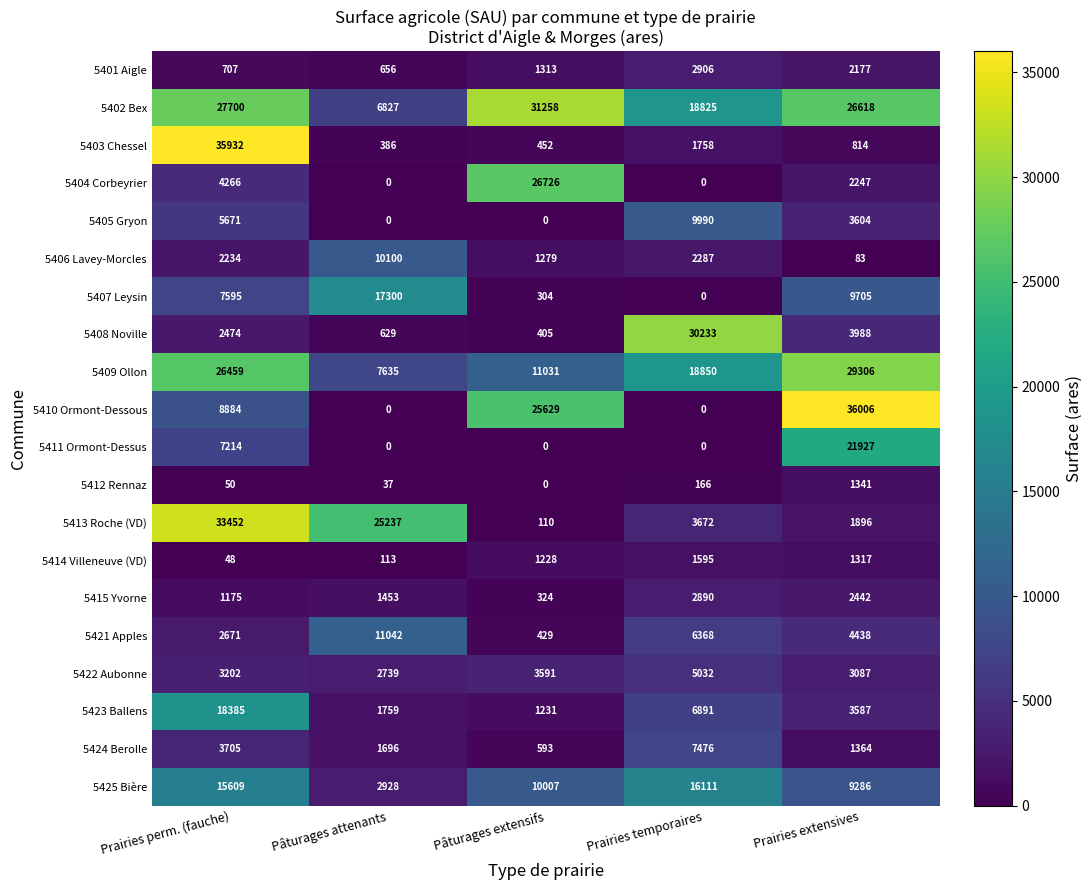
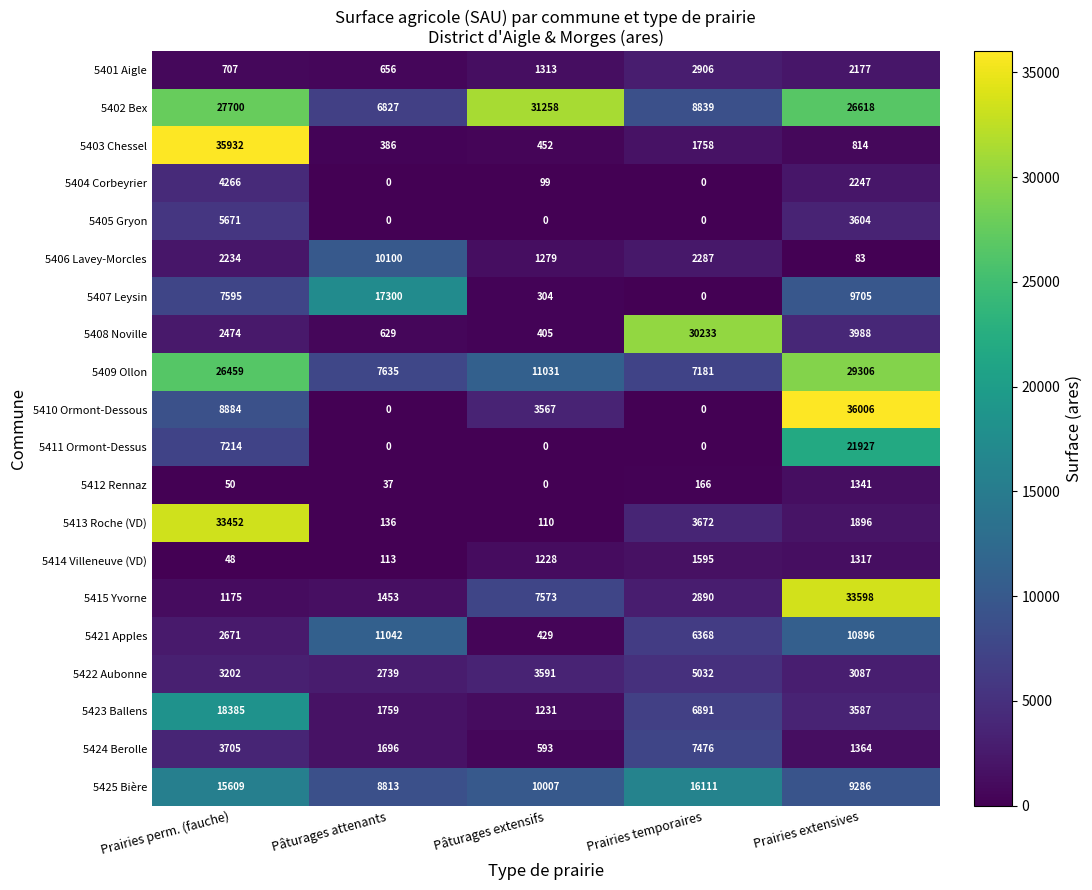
  {
    "5401 Aigle": {
      "Prairies perm. (fauche)": 707,
      "Pâturages attenants": 656,
      "Pâturages extensifs": 1313,
      "Prairies temporaires": 2906,
      "Prairies extensives": 2177
    },
    "5402 Bex": {
      "Prairies perm. (fauche)": 27700,
      "Pâturages attenants": 6827,
      "Pâturages extensifs": 31258,
-     "Prairies temporaires": 18825,
+     "Prairies temporaires": 8839,
      "Prairies extensives": 26618
    },
    "5403 Chessel": {
      "Prairies perm. (fauche)": 35932,
      "Pâturages attenants": 386,
      "Pâturages extensifs": 452,
      "Prairies temporaires": 1758,
      "Prairies extensives": 814
    },
    "5404 Corbeyrier": {
      "Prairies perm. (fauche)": 4266,
      "Pâturages attenants": 0,
-     "Pâturages extensifs": 26726,
+     "Pâturages extensifs": 99,
      "Prairies temporaires": 0,
      "Prairies extensives": 2247
    },
    "5405 Gryon": {
      "Prairies perm. (fauche)": 5671,
      "Pâturages attenants": 0,
      "Pâturages extensifs": 0,
-     "Prairies temporaires": 9990,
+     "Prairies temporaires": 0,
      "Prairies extensives": 3604
    },
    "5406 Lavey-Morcles": {
      "Prairies perm. (fauche)": 2234,
      "Pâturages attenants": 10100,
      "Pâturages extensifs": 1279,
      "Prairies temporaires": 2287,
      "Prairies extensives": 83
    },
    "5407 Leysin": {
      "Prairies perm. (fauche)": 7595,
      "Pâturages attenants": 17300,
      "Pâturages extensifs": 304,
      "Prairies temporaires": 0,
      "Prairies extensives": 9705
    },
    "5408 Noville": {
      "Prairies perm. (fauche)": 2474,
      "Pâturages attenants": 629,
      "Pâturages extensifs": 405,
      "Prairies temporaires": 30233,
      "Prairies extensives": 3988
    },
    "5409 Ollon": {
      "Prairies perm. (fauche)": 26459,
      "Pâturages attenants": 7635,
      "Pâturages extensifs": 11031,
-     "Prairies temporaires": 18850,
+     "Prairies temporaires": 7181,
      "Prairies extensives": 29306
    },
    "5410 Ormont-Dessous": {
      "Prairies perm. (fauche)": 8884,
      "Pâturages attenants": 0,
-     "Pâturages extensifs": 25629,
+     "Pâturages extensifs": 3567,
      "Prairies temporaires": 0,
      "Prairies extensives": 36006
    },
    "5411 Ormont-Dessus": {
      "Prairies perm. (fauche)": 7214,
      "Pâturages attenants": 0,
      "Pâturages extensifs": 0,
      "Prairies temporaires": 0,
      "Prairies extensives": 21927
    },
    "5412 Rennaz": {
      "Prairies perm. (fauche)": 50,
      "Pâturages attenants": 37,
      "Pâturages extensifs": 0,
      "Prairies temporaires": 166,
      "Prairies extensives": 1341
    },
    "5413 Roche (VD)": {
      "Prairies perm. (fauche)": 33452,
-     "Pâturages attenants": 25237,
+     "Pâturages attenants": 136,
      "Pâturages extensifs": 110,
      "Prairies temporaires": 3672,
      "Prairies extensives": 1896
    },
    "5414 Villeneuve (VD)": {
      "Prairies perm. (fauche)": 48,
      "Pâturages attenants": 113,
      "Pâturages extensifs": 1228,
      "Prairies temporaires": 1595,
      "Prairies extensives": 1317
    },
    "5415 Yvorne": {
      "Prairies perm. (fauche)": 1175,
      "Pâturages attenants": 1453,
-     "Pâturages extensifs": 324,
+     "Pâturages extensifs": 7573,
      "Prairies temporaires": 2890,
-     "Prairies extensives": 2442
+     "Prairies extensives": 33598
    },
    "5421 Apples": {
      "Prairies perm. (fauche)": 2671,
      "Pâturages attenants": 11042,
      "Pâturages extensifs": 429,
      "Prairies temporaires": 6368,
-     "Prairies extensives": 4438
+     "Prairies extensives": 10896
    },
    "5422 Aubonne": {
      "Prairies perm. (fauche)": 3202,
      "Pâturages attenants": 2739,
      "Pâturages extensifs": 3591,
      "Prairies temporaires": 5032,
      "Prairies extensives": 3087
    },
    "5423 Ballens": {
      "Prairies perm. (fauche)": 18385,
      "Pâturages attenants": 1759,
      "Pâturages extensifs": 1231,
      "Prairies temporaires": 6891,
      "Prairies extensives": 3587
    },
    "5424 Berolle": {
      "Prairies perm. (fauche)": 3705,
      "Pâturages attenants": 1696,
      "Pâturages extensifs": 593,
      "Prairies temporaires": 7476,
      "Prairies extensives": 1364
    },
    "5425 Bière": {
      "Prairies perm. (fauche)": 15609,
-     "Pâturages attenants": 2928,
+     "Pâturages attenants": 8813,
      "Pâturages extensifs": 10007,
      "Prairies temporaires": 16111,
      "Prairies extensives": 9286
    }
  }
